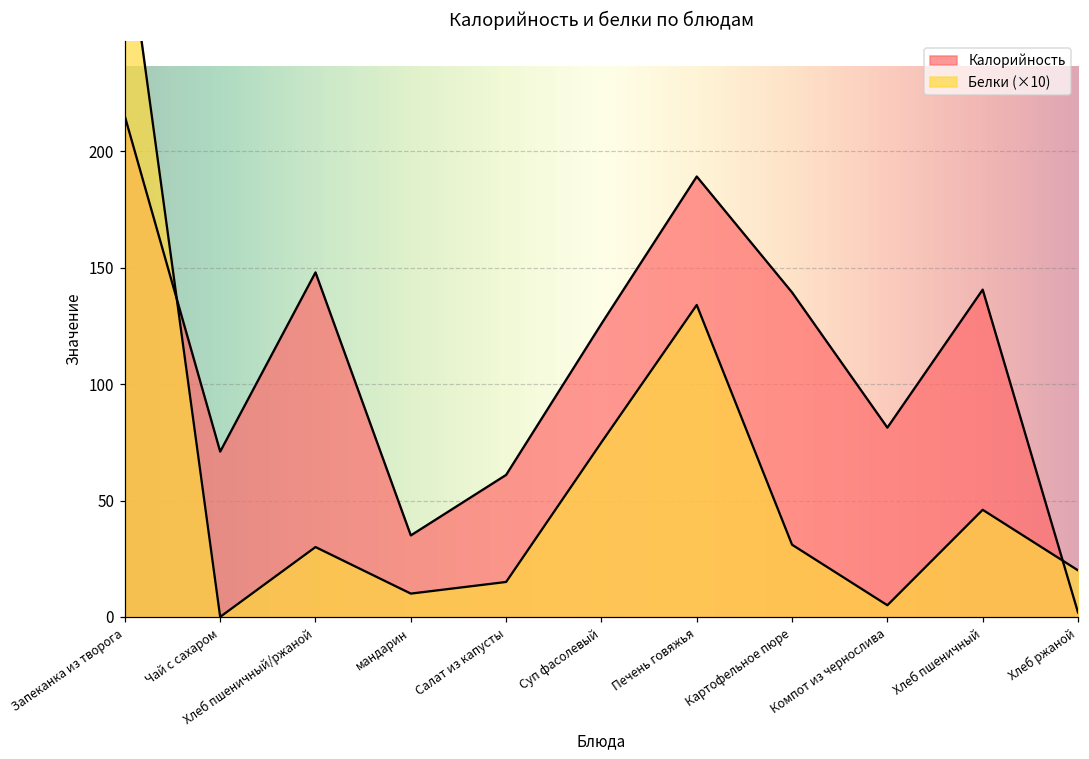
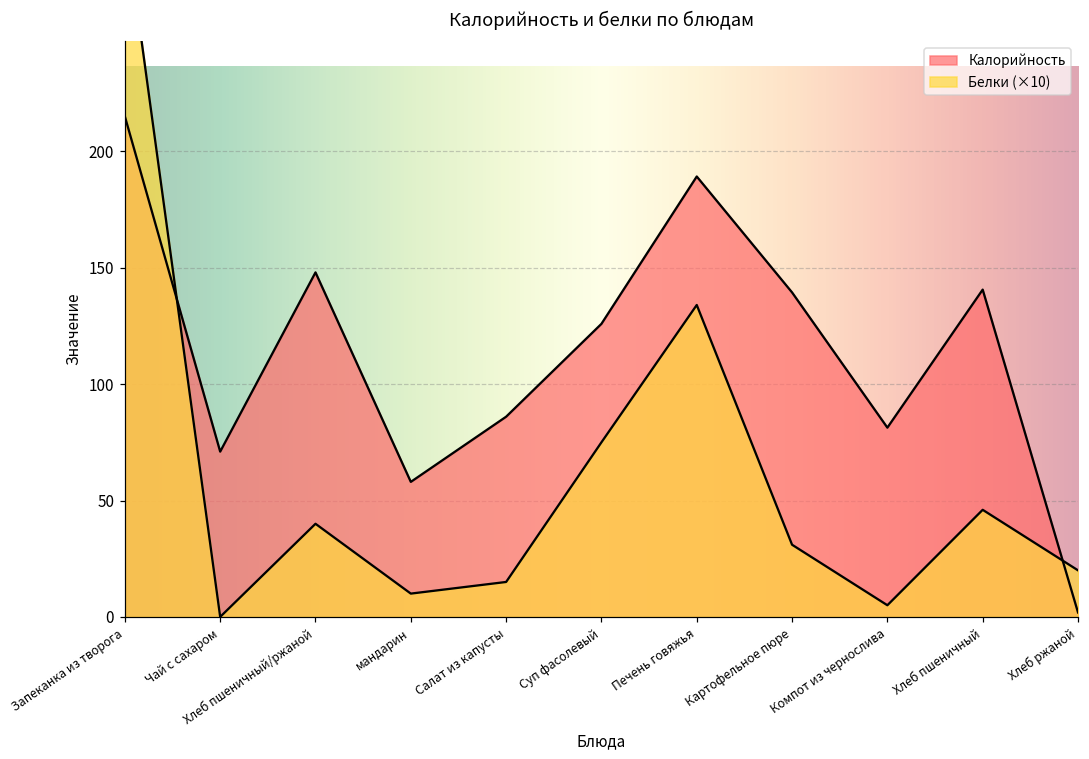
  {
    "Калорийность": {
      "Запеканка из творога": 215,
      "Чай с сахаром": 71,
      "Хлеб пшеничный/ржаной": 148,
-     "мандарин": 35,
-     "Салат из капусты": 61,
+     "мандарин": 58,
+     "Салат из капусты": 86,
      "Суп фасолевый": 126,
      "Печень говяжья": 189,
      "Картофельное пюре": 139,
      "Компот из чернослива": 81,
      "Хлеб пшеничный": 141,
      "Хлеб ржаной": 2
    },
    "Белки (×10)": {
      "Чай с сахаром": 0,
-     "Хлеб пшеничный/ржаной": 30,
+     "Хлеб пшеничный/ржаной": 40,
      "мандарин": 10,
      "Салат из капусты": 15,
      "Суп фасолевый": 75,
      "Печень говяжья": 134,
      "Картофельное пюре": 31,
      "Компот из чернослива": 5,
      "Хлеб пшеничный": 46,
      "Хлеб ржаной": 20
    }
  }
